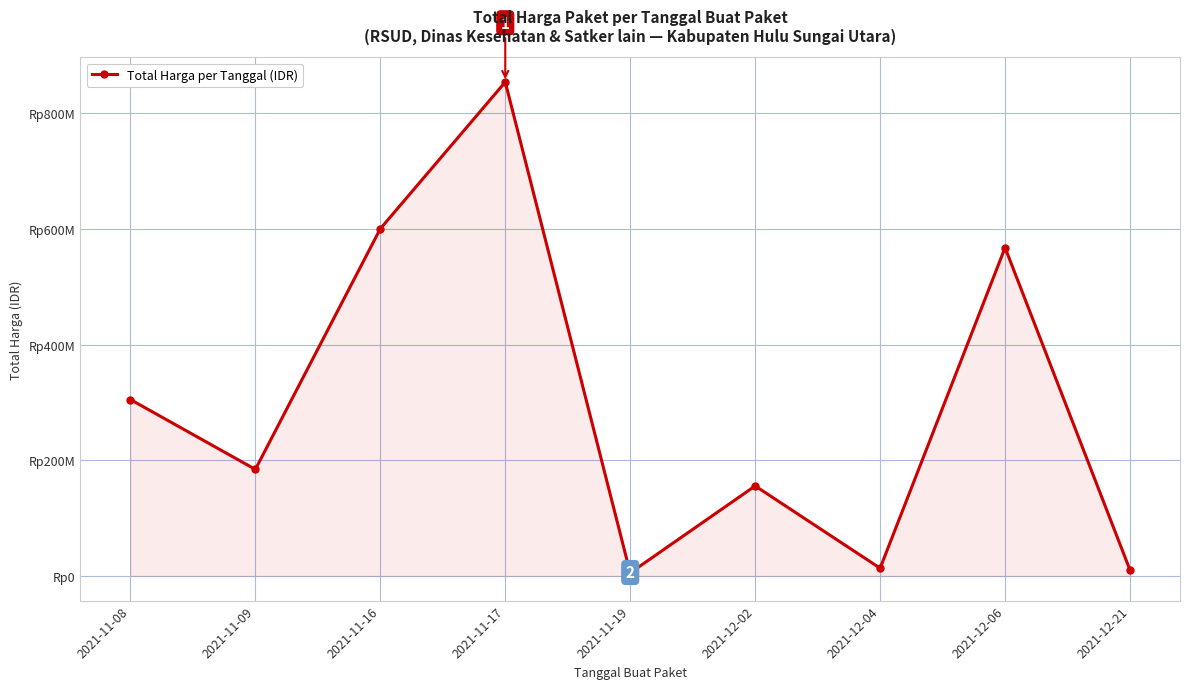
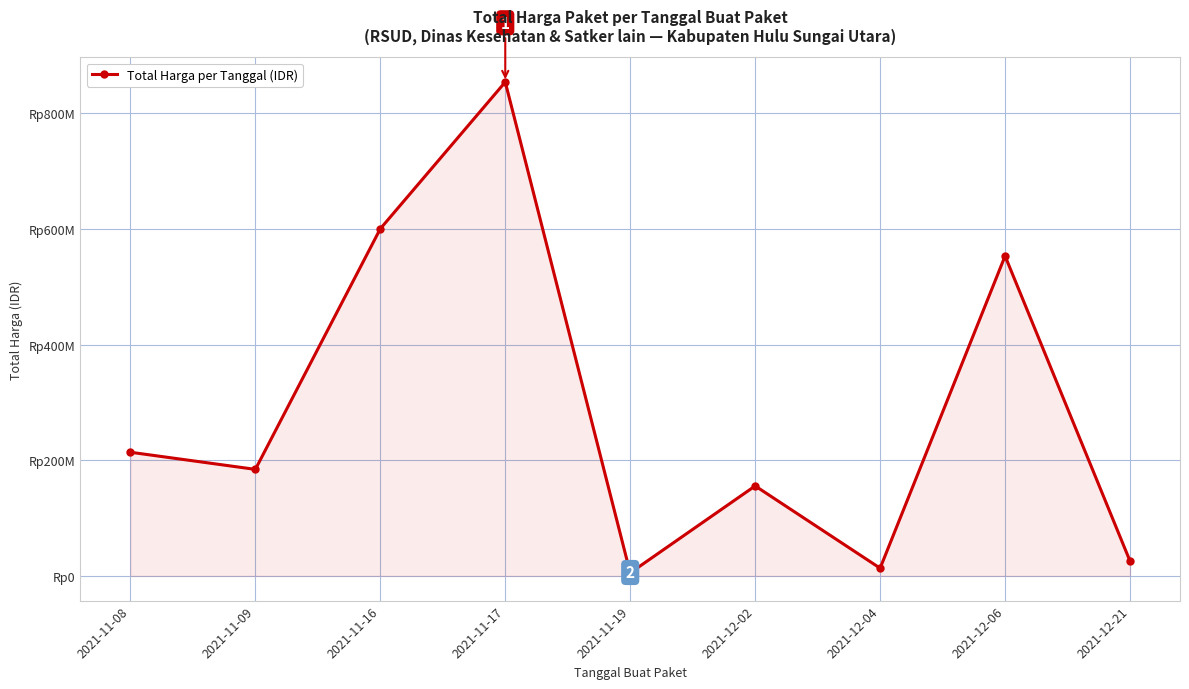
  {
-   "2021-11-08": "Rp300000000",
+   "2021-11-08": "Rp210000000",
    "2021-11-09": "Rp180000000",
    "2021-11-16": "Rp600000000",
    "2021-12-02": "Rp160000000",
    "2021-12-04": "Rp10000000",
-   "2021-12-06": "Rp570000000",
-   "2021-12-21": "Rp10000000"
+   "2021-12-06": "Rp550000000",
+   "2021-12-21": "Rp30000000"
  }
